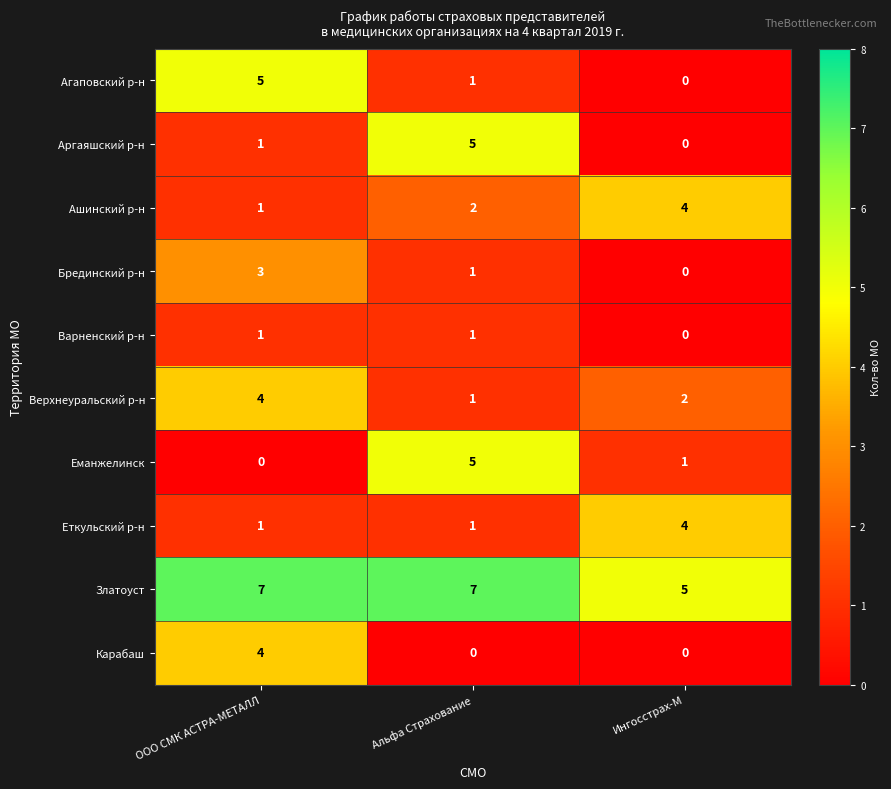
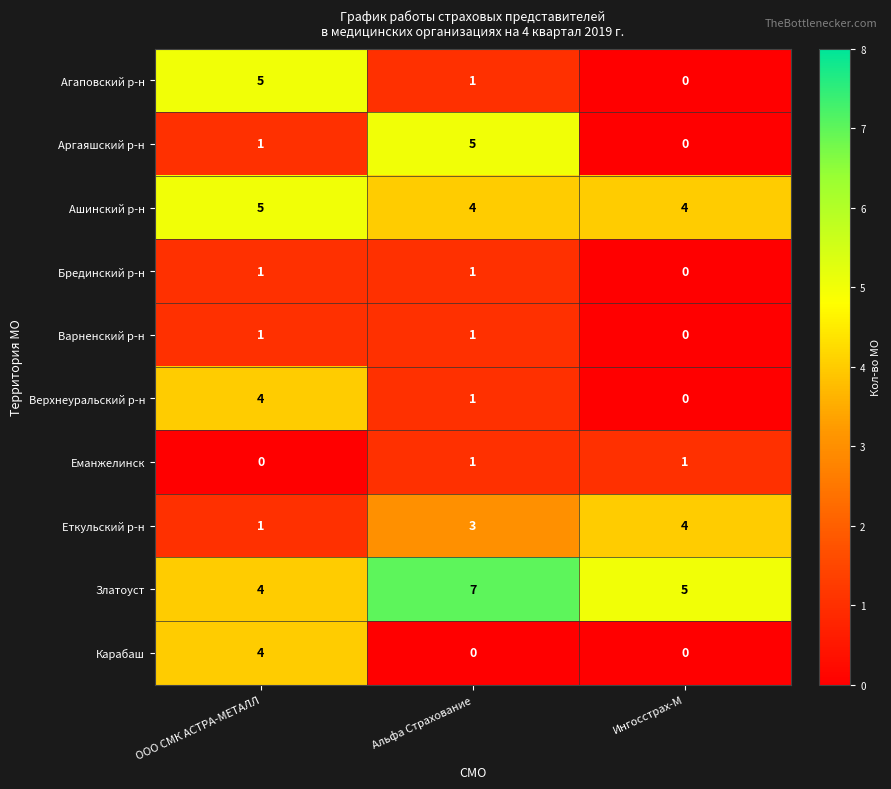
  {
    "Агаповский р-н": {
      "ООО СМК АСТРА-МЕТАЛЛ": 5,
      "Альфа Страхование": 1,
      "Ингосстрах-М": 0
    },
    "Аргаяшский р-н": {
      "ООО СМК АСТРА-МЕТАЛЛ": 1,
      "Альфа Страхование": 5,
      "Ингосстрах-М": 0
    },
    "Ашинский р-н": {
-     "ООО СМК АСТРА-МЕТАЛЛ": 1,
-     "Альфа Страхование": 2,
+     "ООО СМК АСТРА-МЕТАЛЛ": 5,
+     "Альфа Страхование": 4,
      "Ингосстрах-М": 4
    },
    "Брединский р-н": {
-     "ООО СМК АСТРА-МЕТАЛЛ": 3,
+     "ООО СМК АСТРА-МЕТАЛЛ": 1,
      "Альфа Страхование": 1,
      "Ингосстрах-М": 0
    },
    "Варненский р-н": {
      "ООО СМК АСТРА-МЕТАЛЛ": 1,
      "Альфа Страхование": 1,
      "Ингосстрах-М": 0
    },
    "Верхнеуральский р-н": {
      "ООО СМК АСТРА-МЕТАЛЛ": 4,
      "Альфа Страхование": 1,
-     "Ингосстрах-М": 2
+     "Ингосстрах-М": 0
    },
    "Еманжелинск": {
      "ООО СМК АСТРА-МЕТАЛЛ": 0,
-     "Альфа Страхование": 5,
+     "Альфа Страхование": 1,
      "Ингосстрах-М": 1
    },
    "Еткульский р-н": {
      "ООО СМК АСТРА-МЕТАЛЛ": 1,
-     "Альфа Страхование": 1,
+     "Альфа Страхование": 3,
      "Ингосстрах-М": 4
    },
    "Златоуст": {
-     "ООО СМК АСТРА-МЕТАЛЛ": 7,
+     "ООО СМК АСТРА-МЕТАЛЛ": 4,
      "Альфа Страхование": 7,
      "Ингосстрах-М": 5
    },
    "Карабаш": {
      "ООО СМК АСТРА-МЕТАЛЛ": 4,
      "Альфа Страхование": 0,
      "Ингосстрах-М": 0
    }
  }
